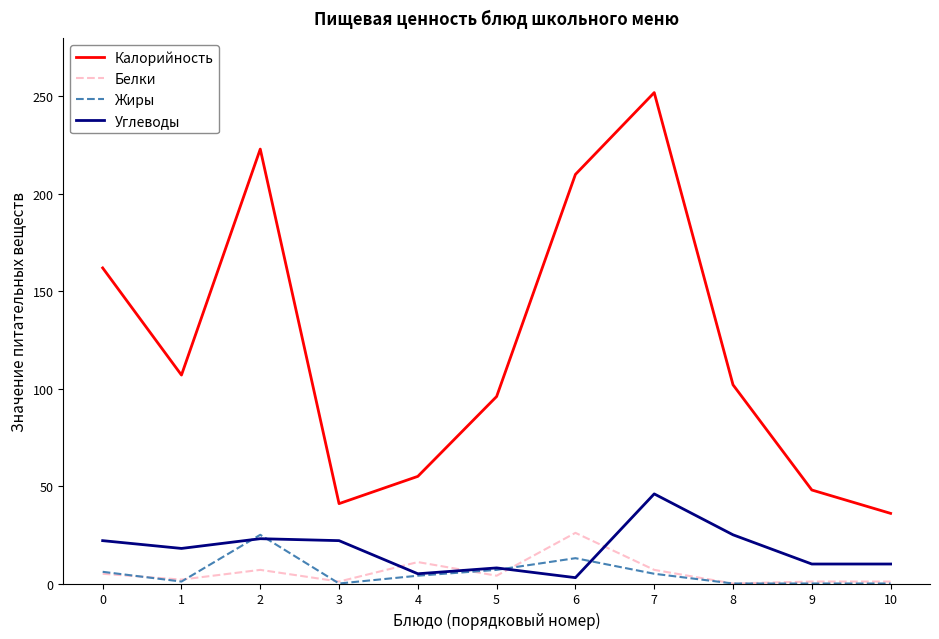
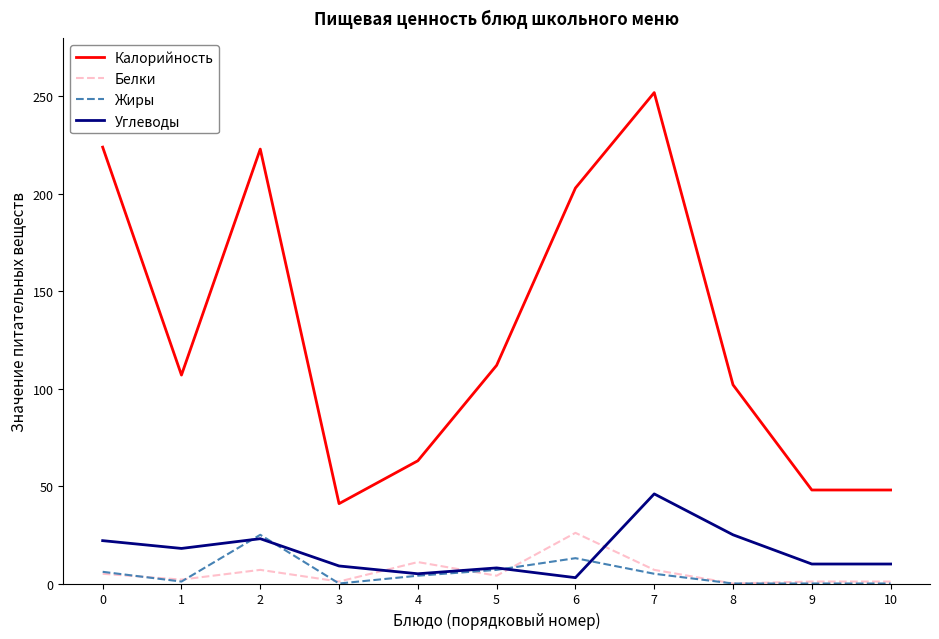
  {
    "Калорийность": {
-     "0": 162,
+     "0": 224,
      "1": 107,
      "2": 223,
      "3": 41,
-     "4": 55,
-     "5": 96,
-     "6": 210,
+     "4": 63,
+     "5": 112,
+     "6": 203,
      "7": 252,
      "8": 102,
      "9": 48,
-     "10": 36
+     "10": 48
    },
    "Белки": {
      "2": 7,
      "4": 11,
      "5": 4,
      "6": 26,
      "7": 7
    },
    "Жиры": {
      "2": 25,
      "6": 13,
      "7": 5
    },
    "Углеводы": {
      "0": 22,
      "1": 18,
      "2": 23,
-     "3": 22,
+     "3": 9,
      "6": 3,
      "7": 46,
      "8": 25,
      "9": 10,
      "10": 10
    }
  }
